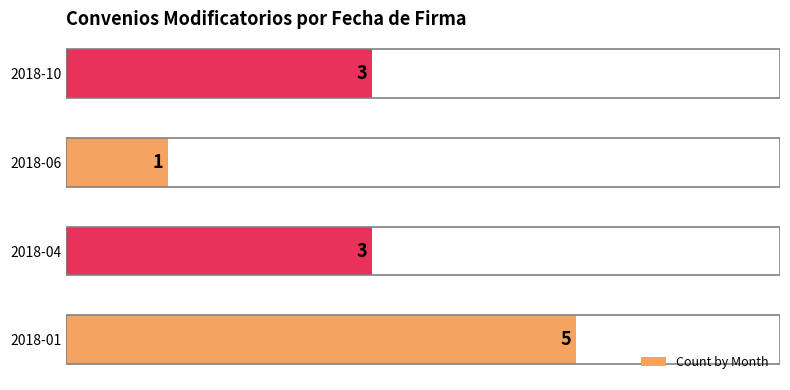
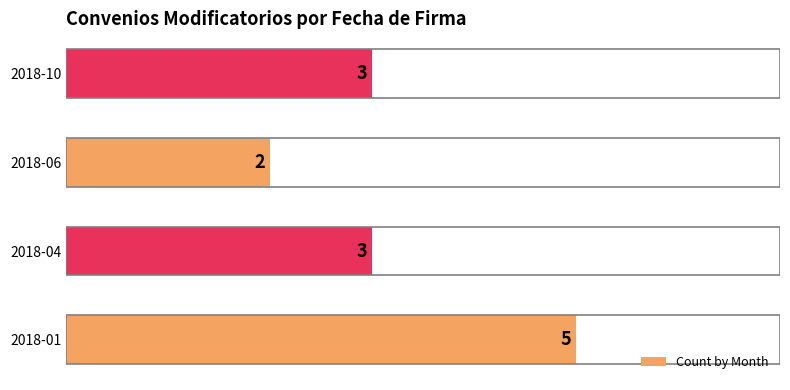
  {
    "2018-10": 3,
-   "2018-06": 1,
+   "2018-06": 2,
    "2018-04": 3,
    "2018-01": 5
  }
